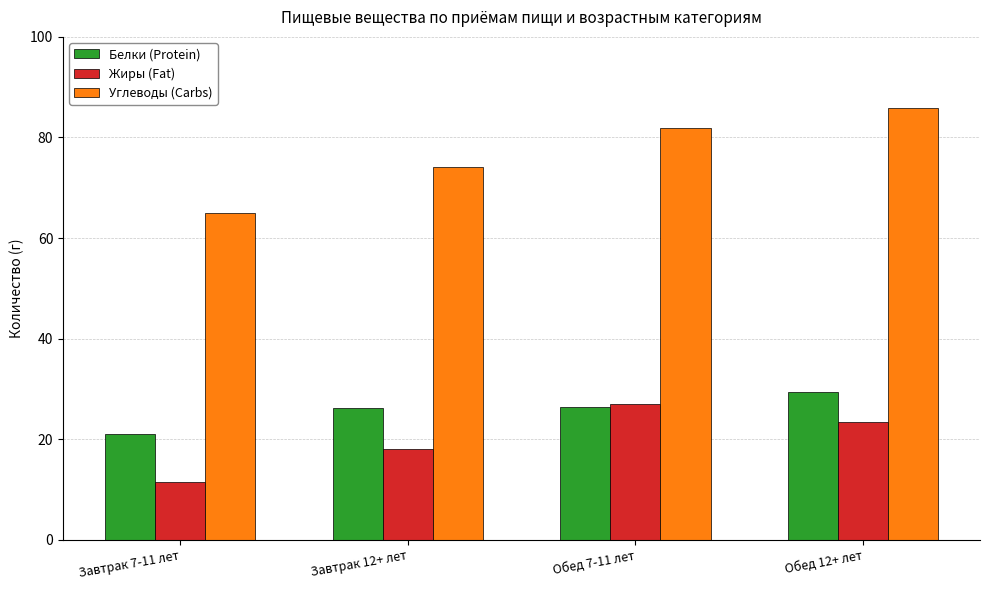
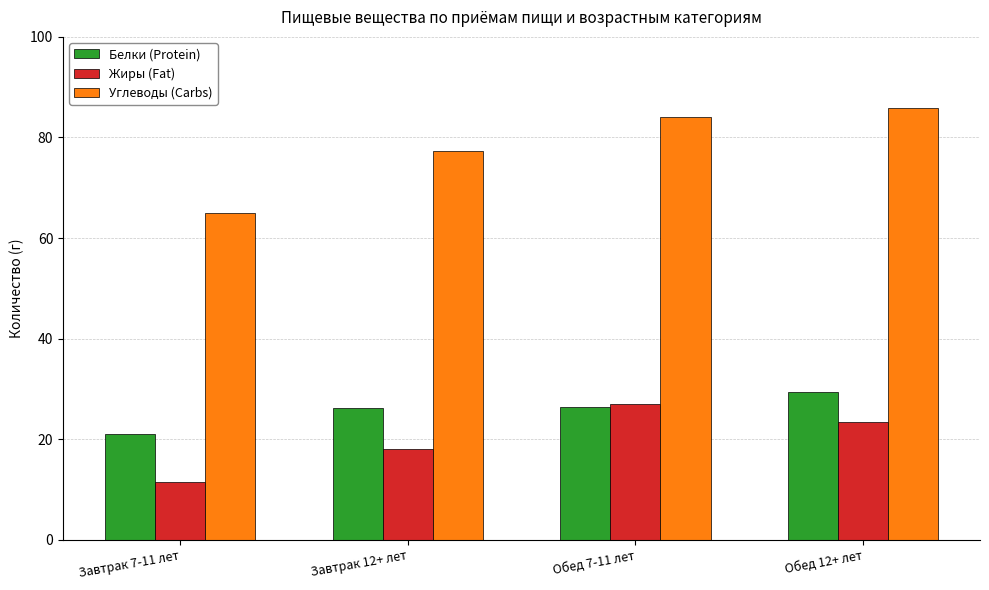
  {
    "Белки (Protein)": {
      "Завтрак 7-11 лет": 21,
      "Завтрак 12+ лет": 26,
      "Обед 7-11 лет": 26,
      "Обед 12+ лет": 29
    },
    "Жиры (Fat)": {
      "Завтрак 7-11 лет": 12,
      "Завтрак 12+ лет": 18,
      "Обед 7-11 лет": 27,
      "Обед 12+ лет": 23
    },
    "Углеводы (Carbs)": {
      "Завтрак 7-11 лет": 65,
-     "Завтрак 12+ лет": 74,
-     "Обед 7-11 лет": 82,
+     "Завтрак 12+ лет": 77,
+     "Обед 7-11 лет": 84,
      "Обед 12+ лет": 86
    }
  }
